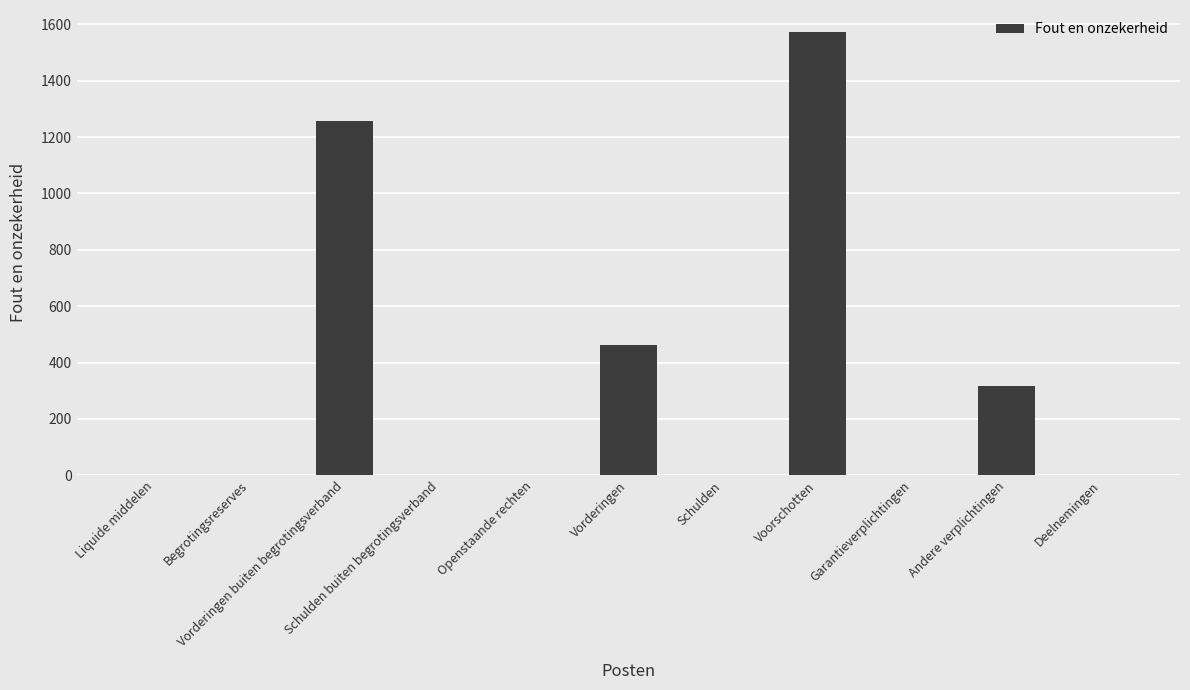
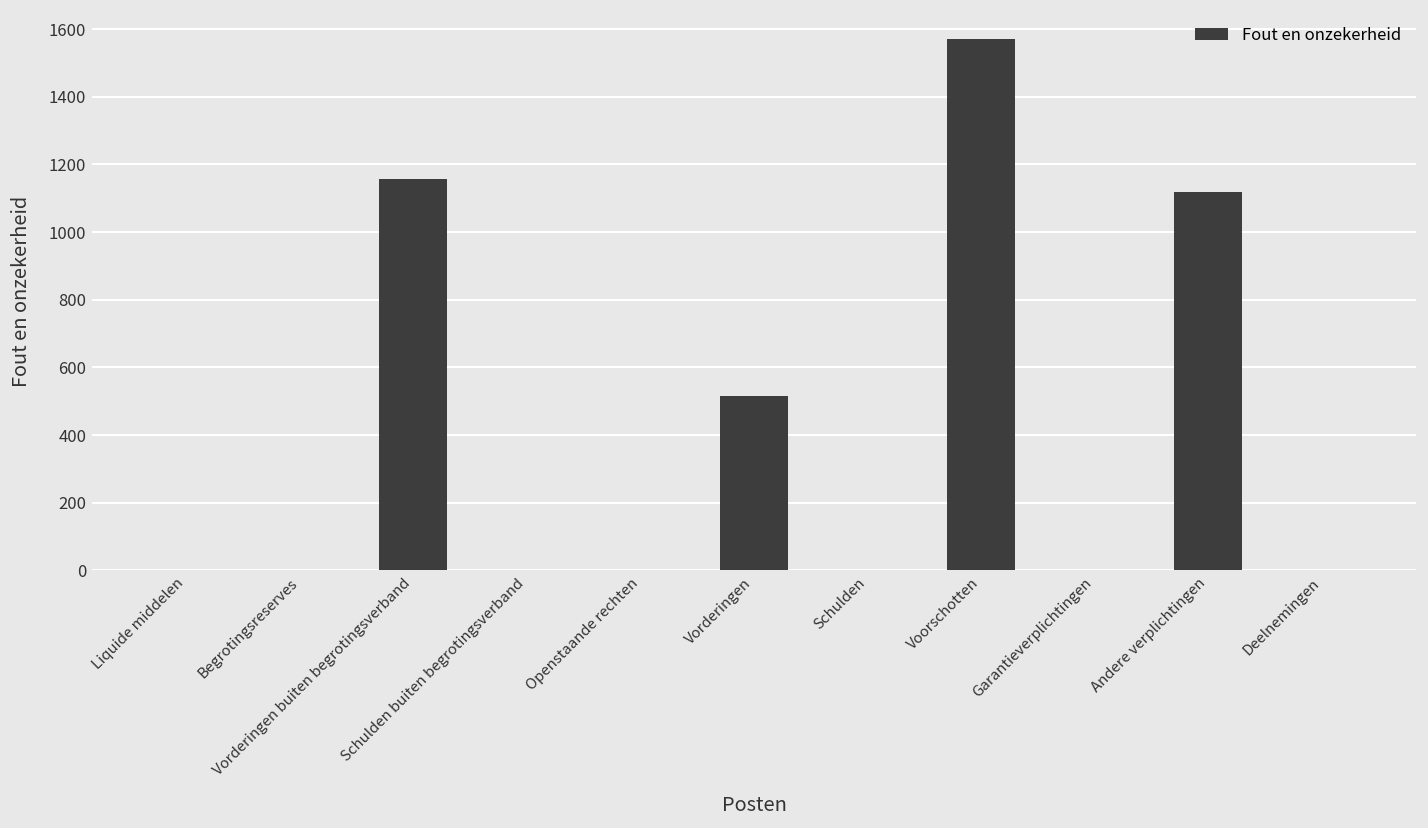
  {
    "Liquide middelen": 0,
    "Begrotingsreserves": 0,
-   "Vorderingen buiten begrotingsverband": 1260,
+   "Vorderingen buiten begrotingsverband": 1160,
    "Schulden buiten begrotingsverband": 0,
    "Openstaande rechten": 0,
-   "Vorderingen": 460,
+   "Vorderingen": 520,
    "Schulden": 0,
    "Voorschotten": 1570,
    "Garantieverplichtingen": 0,
-   "Andere verplichtingen": 320,
+   "Andere verplichtingen": 1120,
    "Deelnemingen": 0
  }
